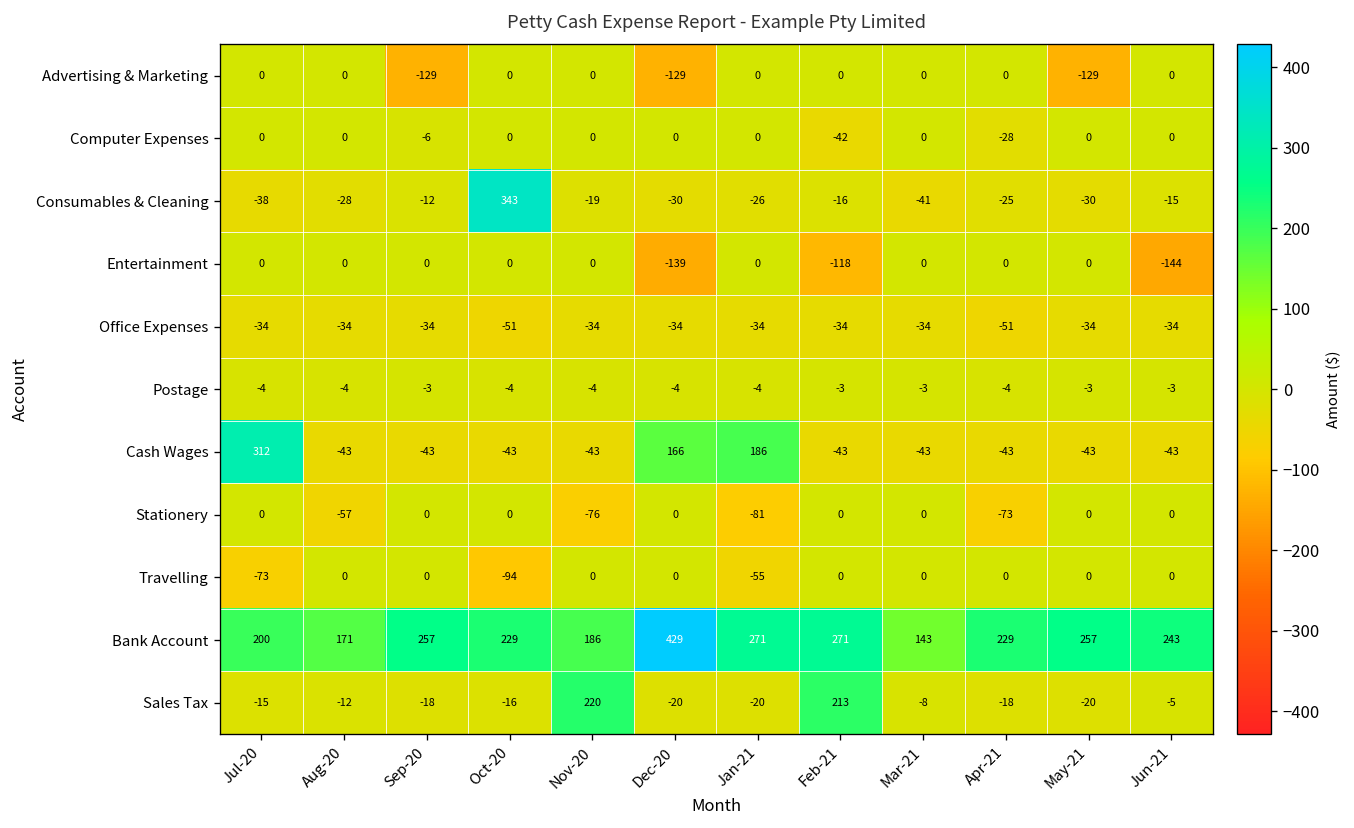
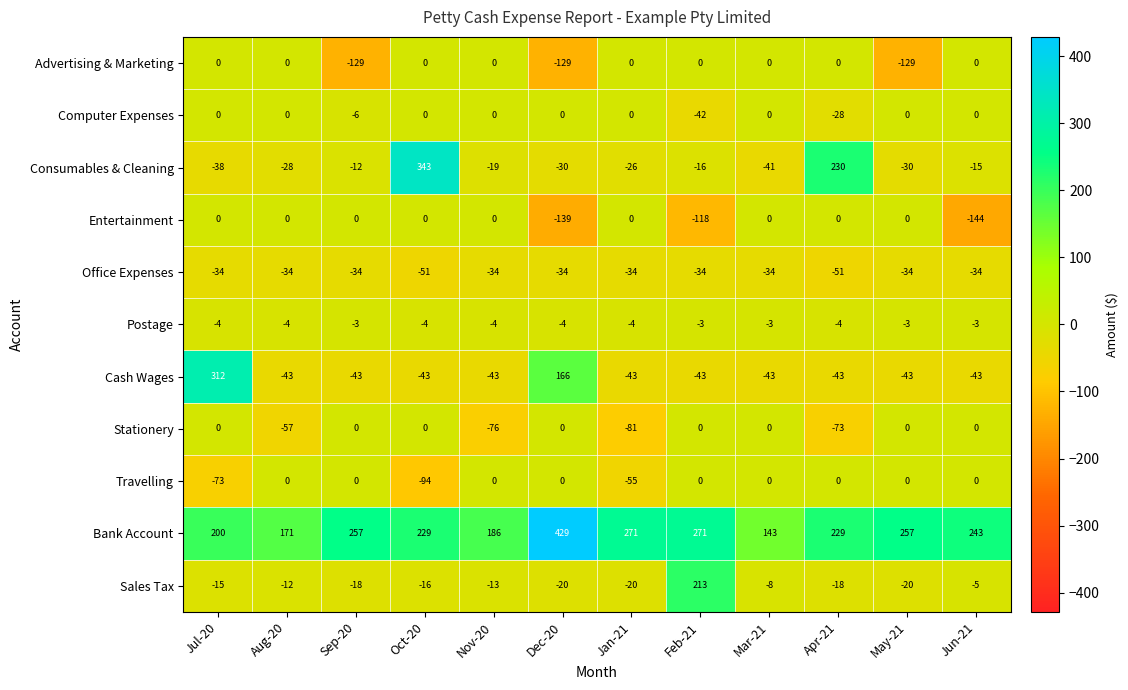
  {
    "Advertising & Marketing": {
      "Jul-20": 0,
      "Aug-20": 0,
      "Sep-20": -129,
      "Oct-20": 0,
      "Nov-20": 0,
      "Dec-20": -129,
      "Jan-21": 0,
      "Feb-21": 0,
      "Mar-21": 0,
      "Apr-21": 0,
      "May-21": -129,
      "Jun-21": 0
    },
    "Computer Expenses": {
      "Jul-20": 0,
      "Aug-20": 0,
      "Sep-20": -6,
      "Oct-20": 0,
      "Nov-20": 0,
      "Dec-20": 0,
      "Jan-21": 0,
      "Feb-21": -42,
      "Mar-21": 0,
      "Apr-21": -28,
      "May-21": 0,
      "Jun-21": 0
    },
    "Consumables & Cleaning": {
      "Jul-20": -38,
      "Aug-20": -28,
      "Sep-20": -12,
      "Oct-20": 343,
      "Nov-20": -19,
      "Dec-20": -30,
      "Jan-21": -26,
      "Feb-21": -16,
      "Mar-21": -41,
-     "Apr-21": -25,
+     "Apr-21": 230,
      "May-21": -30,
      "Jun-21": -15
    },
    "Entertainment": {
      "Jul-20": 0,
      "Aug-20": 0,
      "Sep-20": 0,
      "Oct-20": 0,
      "Nov-20": 0,
      "Dec-20": -139,
      "Jan-21": 0,
      "Feb-21": -118,
      "Mar-21": 0,
      "Apr-21": 0,
      "May-21": 0,
      "Jun-21": -144
    },
    "Office Expenses": {
      "Jul-20": -34,
      "Aug-20": -34,
      "Sep-20": -34,
      "Oct-20": -51,
      "Nov-20": -34,
      "Dec-20": -34,
      "Jan-21": -34,
      "Feb-21": -34,
      "Mar-21": -34,
      "Apr-21": -51,
      "May-21": -34,
      "Jun-21": -34
    },
    "Postage": {
      "Jul-20": -4,
      "Aug-20": -4,
      "Sep-20": -3,
      "Oct-20": -4,
      "Nov-20": -4,
      "Dec-20": -4,
      "Jan-21": -4,
      "Feb-21": -3,
      "Mar-21": -3,
      "Apr-21": -4,
      "May-21": -3,
      "Jun-21": -3
    },
    "Cash Wages": {
      "Jul-20": 312,
      "Aug-20": -43,
      "Sep-20": -43,
      "Oct-20": -43,
      "Nov-20": -43,
      "Dec-20": 166,
-     "Jan-21": 186,
+     "Jan-21": -43,
      "Feb-21": -43,
      "Mar-21": -43,
      "Apr-21": -43,
      "May-21": -43,
      "Jun-21": -43
    },
    "Stationery": {
      "Jul-20": 0,
      "Aug-20": -57,
      "Sep-20": 0,
      "Oct-20": 0,
      "Nov-20": -76,
      "Dec-20": 0,
      "Jan-21": -81,
      "Feb-21": 0,
      "Mar-21": 0,
      "Apr-21": -73,
      "May-21": 0,
      "Jun-21": 0
    },
    "Travelling": {
      "Jul-20": -73,
      "Aug-20": 0,
      "Sep-20": 0,
      "Oct-20": -94,
      "Nov-20": 0,
      "Dec-20": 0,
      "Jan-21": -55,
      "Feb-21": 0,
      "Mar-21": 0,
      "Apr-21": 0,
      "May-21": 0,
      "Jun-21": 0
    },
    "Bank Account": {
      "Jul-20": 200,
      "Aug-20": 171,
      "Sep-20": 257,
      "Oct-20": 229,
      "Nov-20": 186,
      "Dec-20": 429,
      "Jan-21": 271,
      "Feb-21": 271,
      "Mar-21": 143,
      "Apr-21": 229,
      "May-21": 257,
      "Jun-21": 243
    },
    "Sales Tax": {
      "Jul-20": -15,
      "Aug-20": -12,
      "Sep-20": -18,
      "Oct-20": -16,
-     "Nov-20": 220,
+     "Nov-20": -13,
      "Dec-20": -20,
      "Jan-21": -20,
      "Feb-21": 213,
      "Mar-21": -8,
      "Apr-21": -18,
      "May-21": -20,
      "Jun-21": -5
    }
  }
